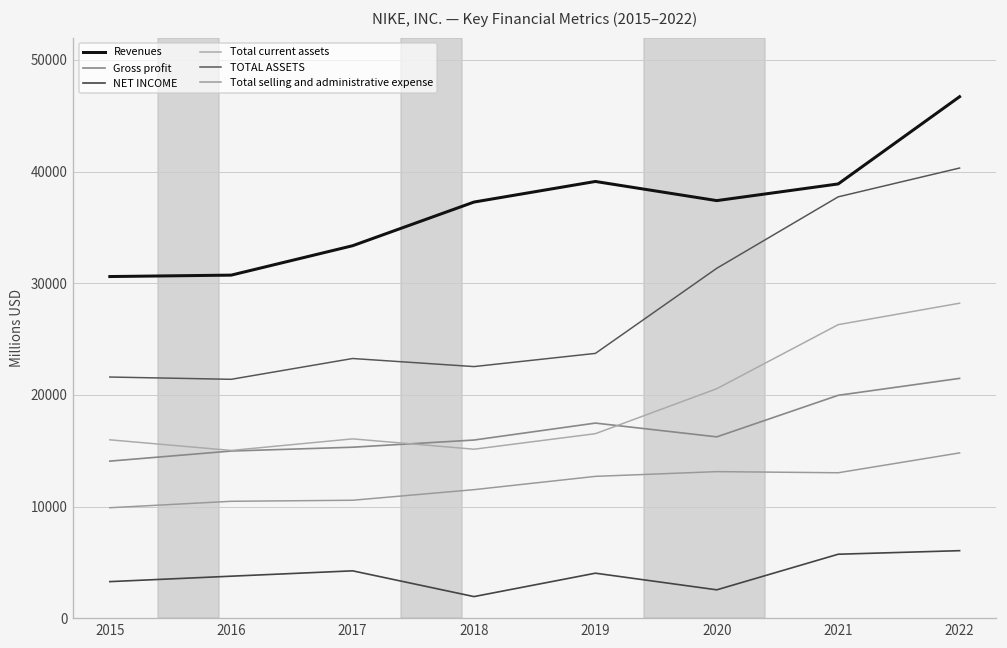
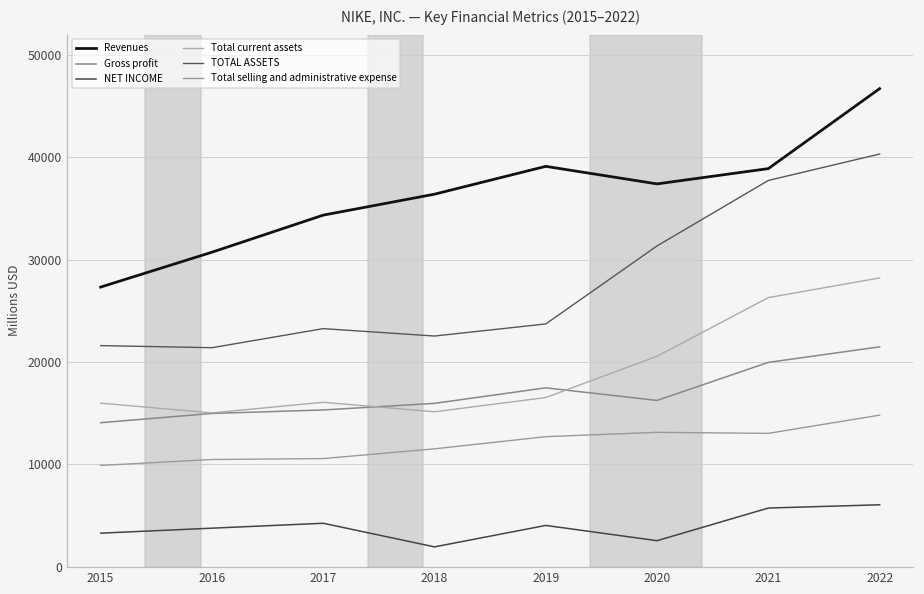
  {
    "Revenues": {
-     "2015": 31000,
+     "2015": 27000,
      "2016": 31000,
-     "2017": 33000,
-     "2018": 37000,
+     "2017": 34000,
+     "2018": 36000,
      "2019": 39000,
      "2020": 37000,
      "2021": 39000,
      "2022": 47000
    }
  }
